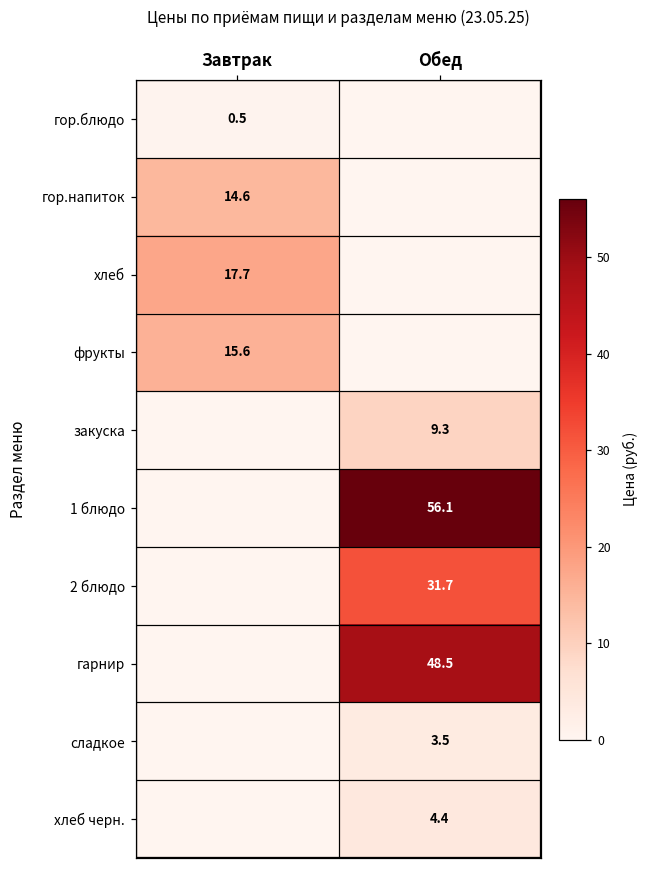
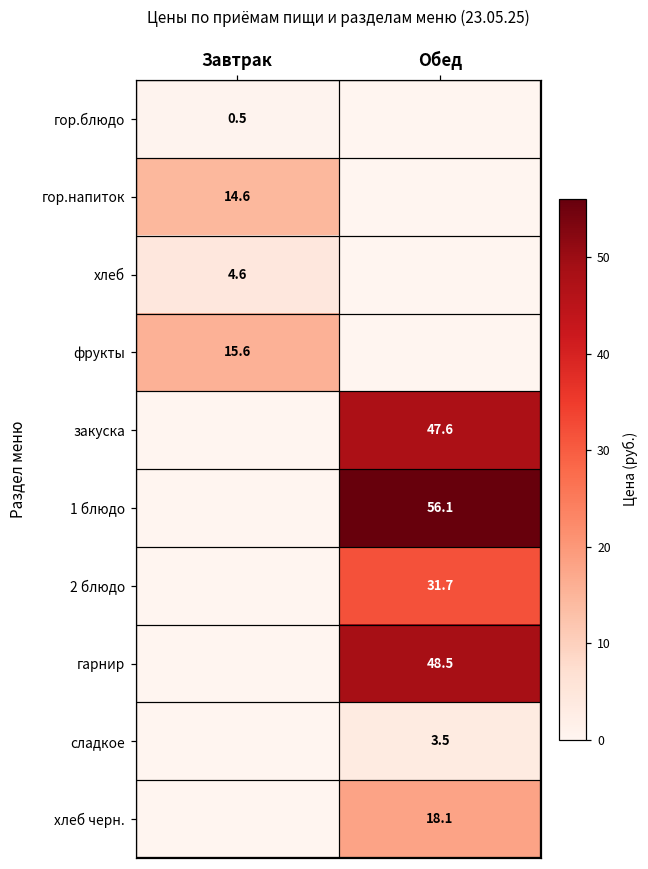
  {
    "гор.блюдо": {
      "Завтрак": 0.5
    },
    "гор.напиток": {
      "Завтрак": 14.6
    },
    "хлеб": {
-     "Завтрак": 17.7
+     "Завтрак": 4.6
    },
    "фрукты": {
      "Завтрак": 15.6
    },
    "закуска": {
-     "Обед": 9.3
+     "Обед": 47.6
    },
    "1 блюдо": {
      "Обед": 56.1
    },
    "2 блюдо": {
      "Обед": 31.7
    },
    "гарнир": {
      "Обед": 48.5
    },
    "сладкое": {
      "Обед": 3.5
    },
    "хлеб черн.": {
-     "Обед": 4.4
+     "Обед": 18.1
    }
  }
